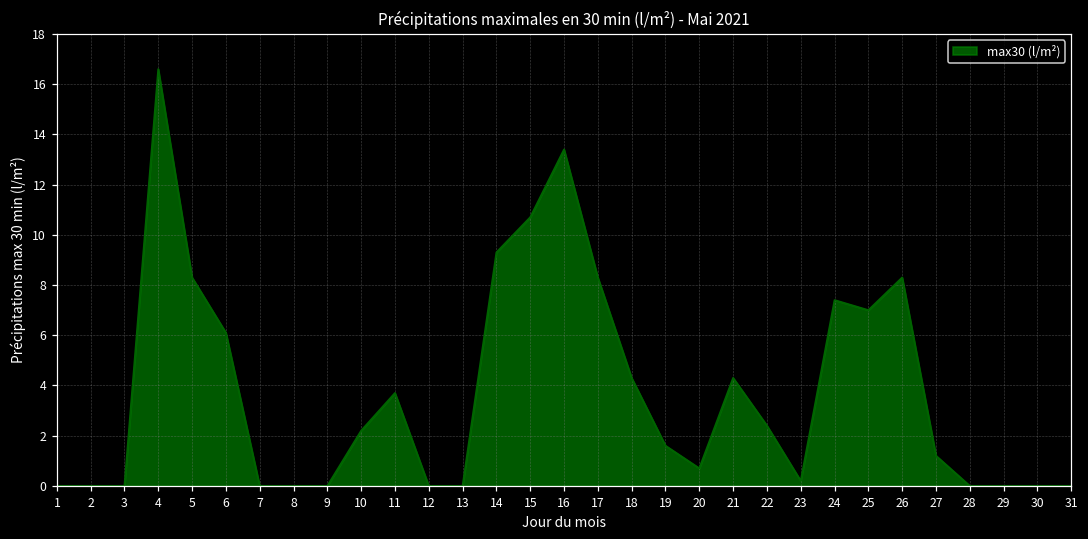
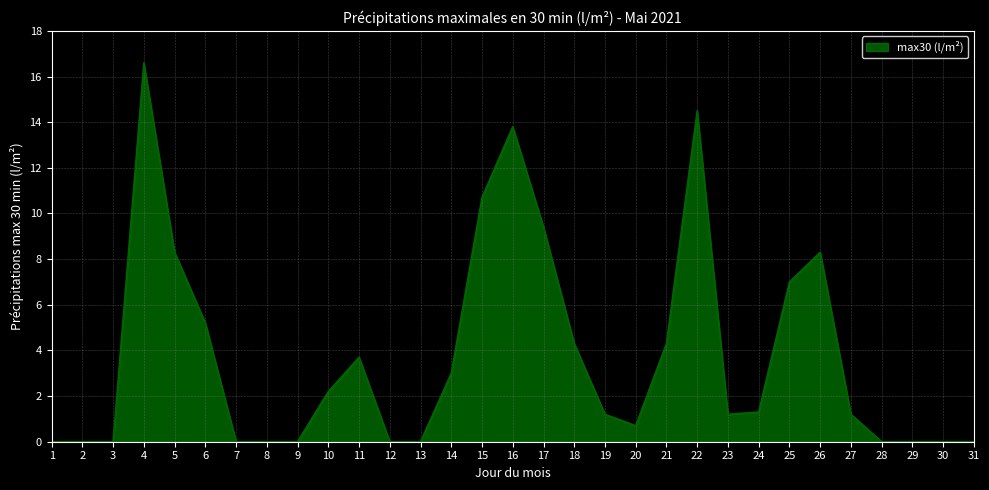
  {
    "1": 0.0,
    "2": 0.0,
    "3": 0.0,
    "4": 16.6,
    "5": 8.3,
-   "6": 6.1,
+   "6": 5.2,
    "7": 0.0,
    "8": 0.0,
    "9": 0.0,
    "10": 2.2,
    "11": 3.7,
    "12": 0.0,
    "13": 0.0,
-   "14": 9.3,
+   "14": 3.0,
    "15": 10.7,
-   "16": 13.4,
-   "17": 8.3,
+   "16": 13.8,
+   "17": 9.4,
    "18": 4.3,
-   "19": 1.6,
+   "19": 1.2,
    "20": 0.7,
    "21": 4.3,
-   "22": 2.4,
-   "23": 0.2,
-   "24": 7.4,
+   "22": 14.5,
+   "23": 1.2,
+   "24": 1.3,
    "25": 7.0,
    "26": 8.3,
    "27": 1.2,
    "28": 0.0,
    "29": 0.0,
    "30": 0.0,
    "31": 0.0
  }
